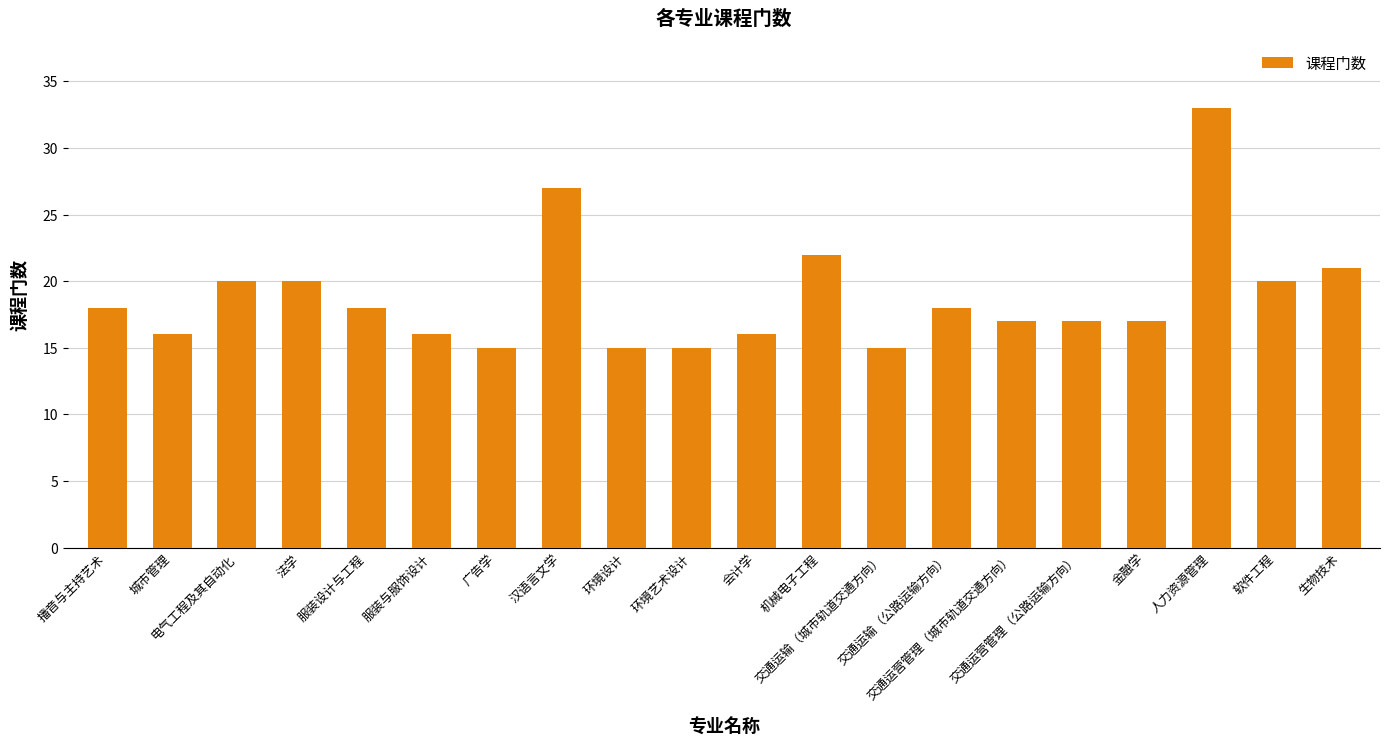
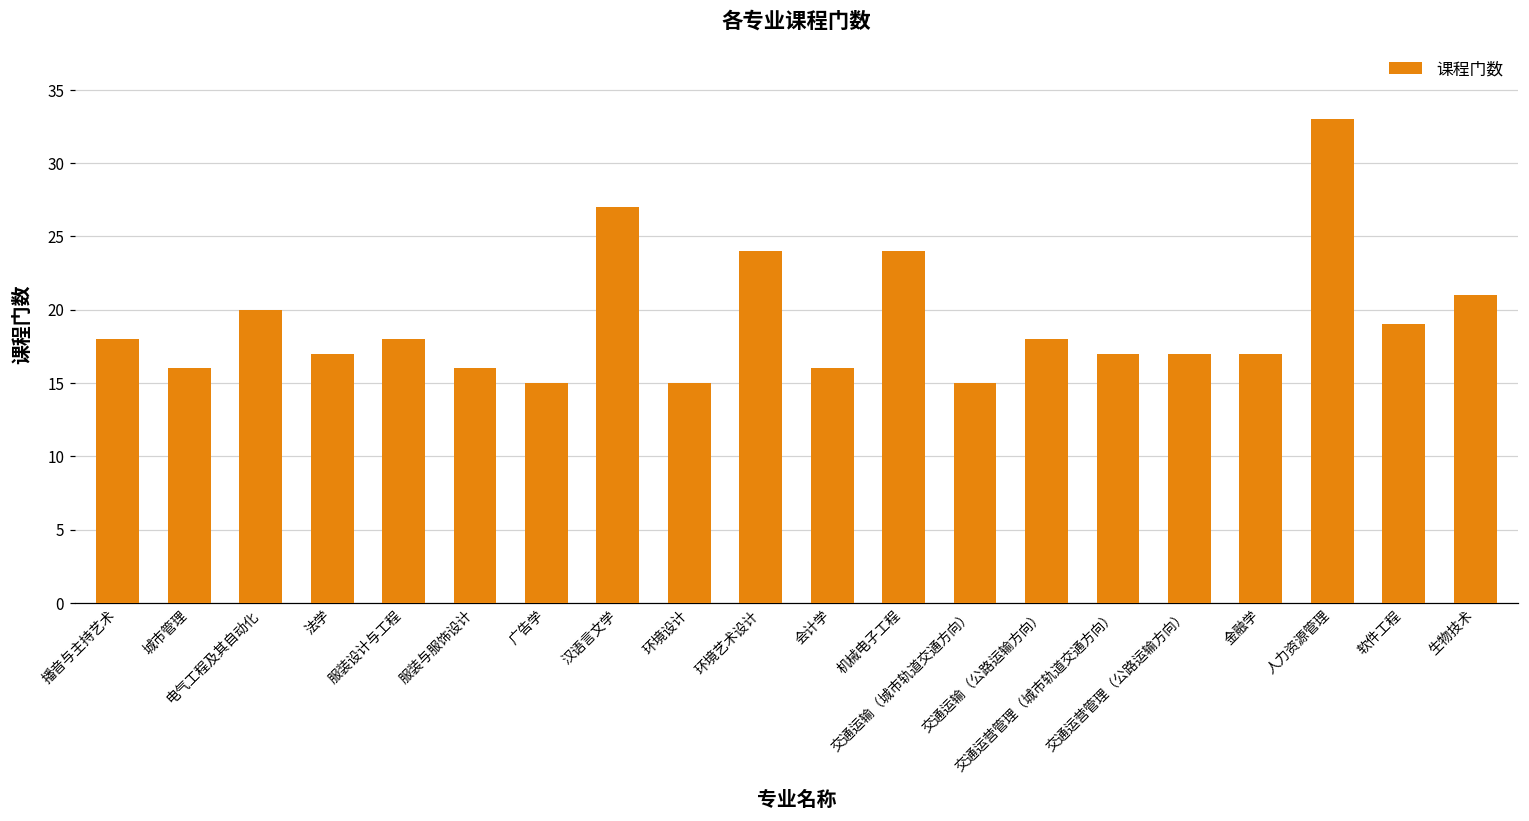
  {
    "播音与主持艺术": 18,
    "城市管理": 16,
    "电气工程及其自动化": 20,
-   "法学": 20,
+   "法学": 17,
    "服装设计与工程": 18,
    "服装与服饰设计": 16,
    "广告学": 15,
    "汉语言文学": 27,
    "环境设计": 15,
-   "环境艺术设计": 15,
+   "环境艺术设计": 24,
    "会计学": 16,
-   "机械电子工程": 22,
+   "机械电子工程": 24,
    "交通运输（城市轨道交通方向）": 15,
    "交通运输（公路运输方向）": 18,
    "交通运营管理（城市轨道交通方向）": 17,
    "交通运营管理（公路运输方向）": 17,
    "金融学": 17,
    "人力资源管理": 33,
-   "软件工程": 20,
+   "软件工程": 19,
    "生物技术": 21
  }
